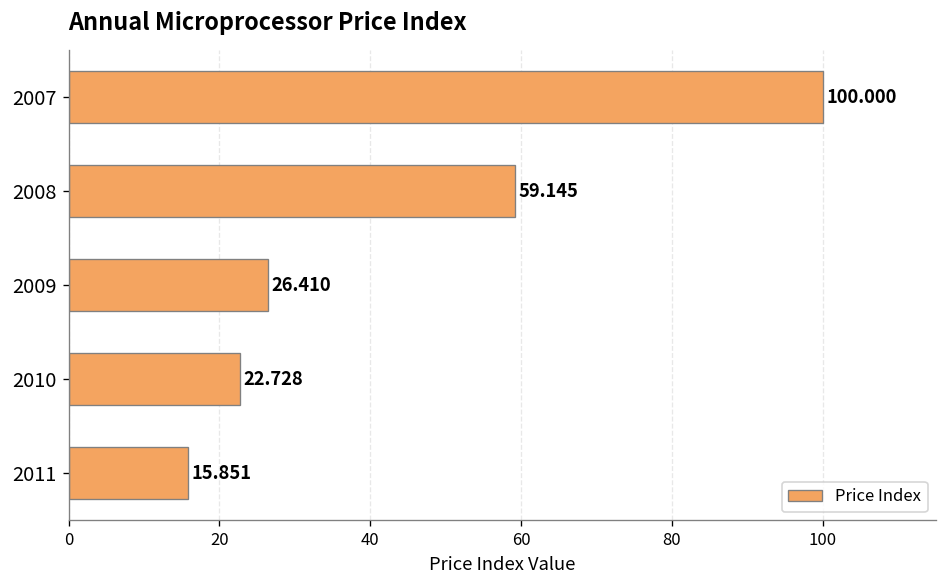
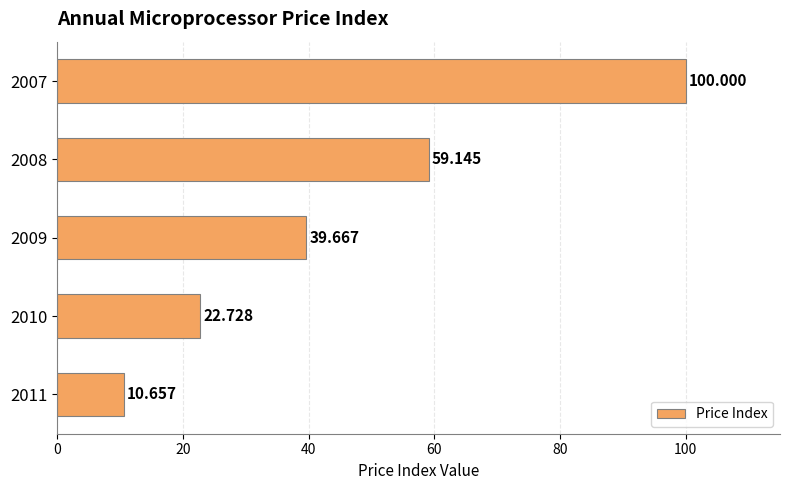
  {
    "2007": 100.000,
    "2008": 59.145,
-   "2009": 26.410,
+   "2009": 39.667,
    "2010": 22.728,
-   "2011": 15.851
+   "2011": 10.657
  }
